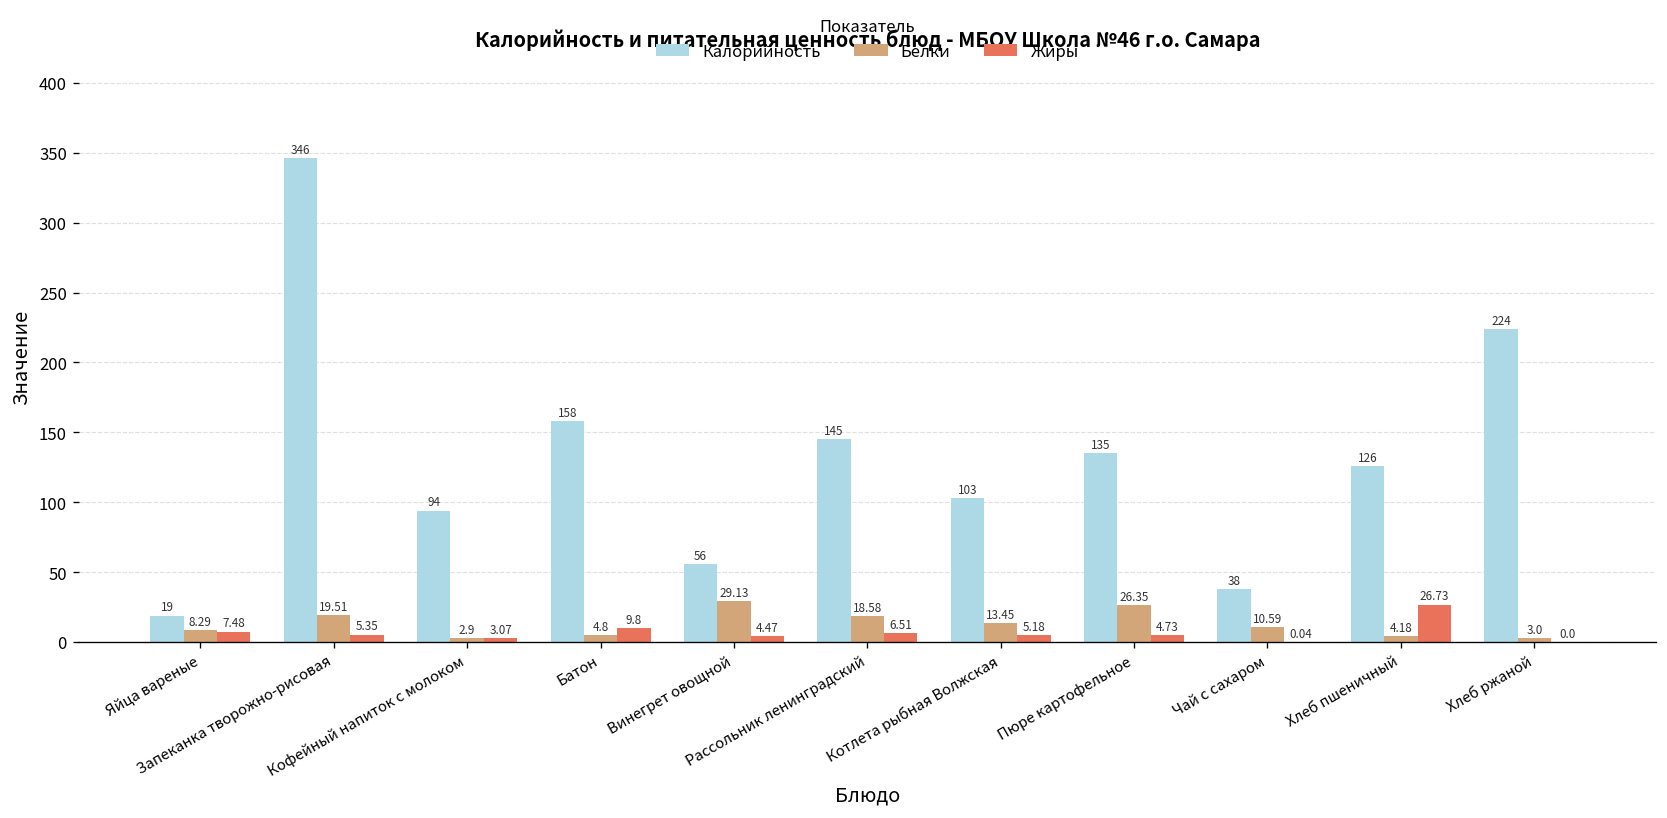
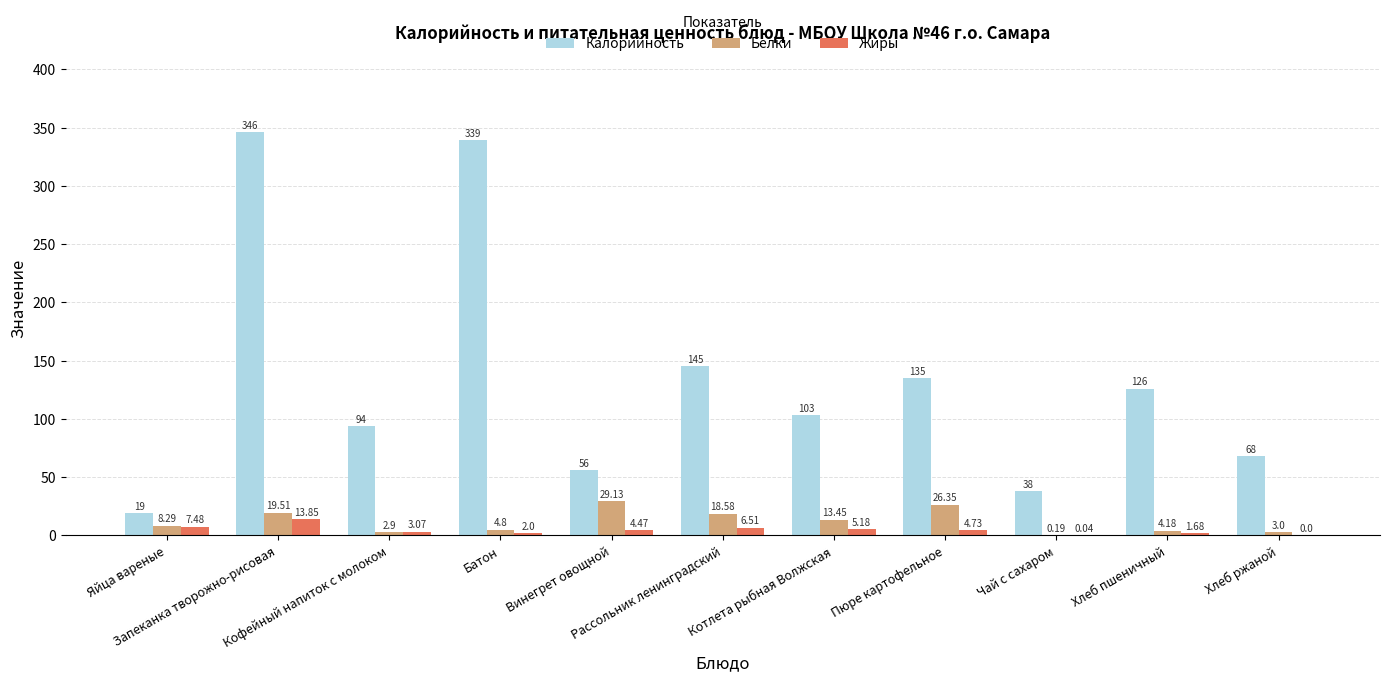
  {
    "Калорийность": {
      "Яйца вареные": 19,
      "Запеканка творожно-рисовая": 346,
      "Кофейный напиток с молоком": 94,
-     "Батон": 158,
+     "Батон": 339,
      "Винегрет овощной": 56,
      "Рассольник ленинградский": 145,
      "Котлета рыбная Волжская": 103,
      "Пюре картофельное": 135,
      "Чай с сахаром": 38,
      "Хлеб пшеничный": 126,
-     "Хлеб ржаной": 224
+     "Хлеб ржаной": 68
    },
    "Белки": {
      "Яйца вареные": 8.29,
      "Запеканка творожно-рисовая": 19.51,
      "Кофейный напиток с молоком": 2.9,
      "Батон": 4.8,
      "Винегрет овощной": 29.13,
      "Рассольник ленинградский": 18.58,
      "Котлета рыбная Волжская": 13.45,
      "Пюре картофельное": 26.35,
-     "Чай с сахаром": 10.59,
+     "Чай с сахаром": 0.19,
      "Хлеб пшеничный": 4.18,
      "Хлеб ржаной": 3.0
    },
    "Жиры": {
      "Яйца вареные": 7.48,
-     "Запеканка творожно-рисовая": 5.35,
+     "Запеканка творожно-рисовая": 13.85,
      "Кофейный напиток с молоком": 3.07,
-     "Батон": 9.8,
+     "Батон": 2.0,
      "Винегрет овощной": 4.47,
      "Рассольник ленинградский": 6.51,
      "Котлета рыбная Волжская": 5.18,
      "Пюре картофельное": 4.73,
      "Чай с сахаром": 0.04,
-     "Хлеб пшеничный": 26.73,
+     "Хлеб пшеничный": 1.68,
      "Хлеб ржаной": 0.0
    }
  }
